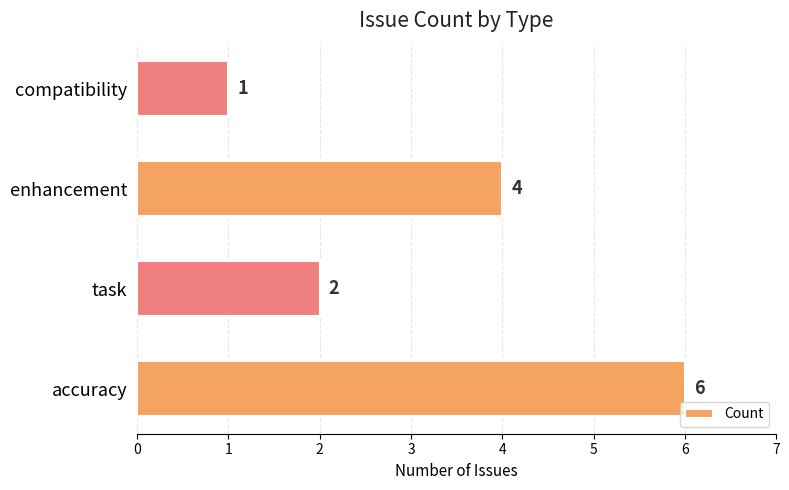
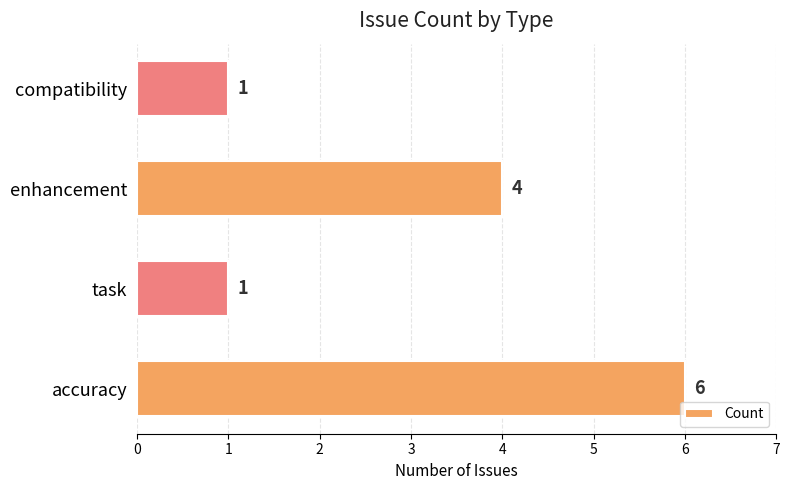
  {
    "compatibility": 1,
    "enhancement": 4,
-   "task": 2,
+   "task": 1,
    "accuracy": 6
  }
